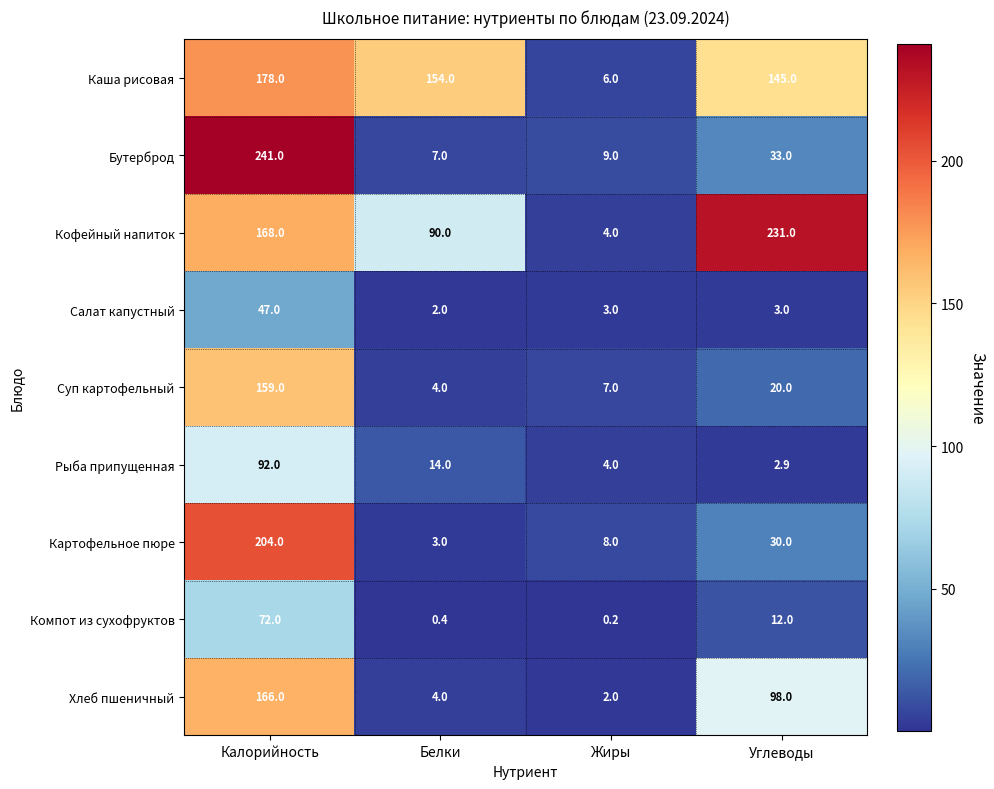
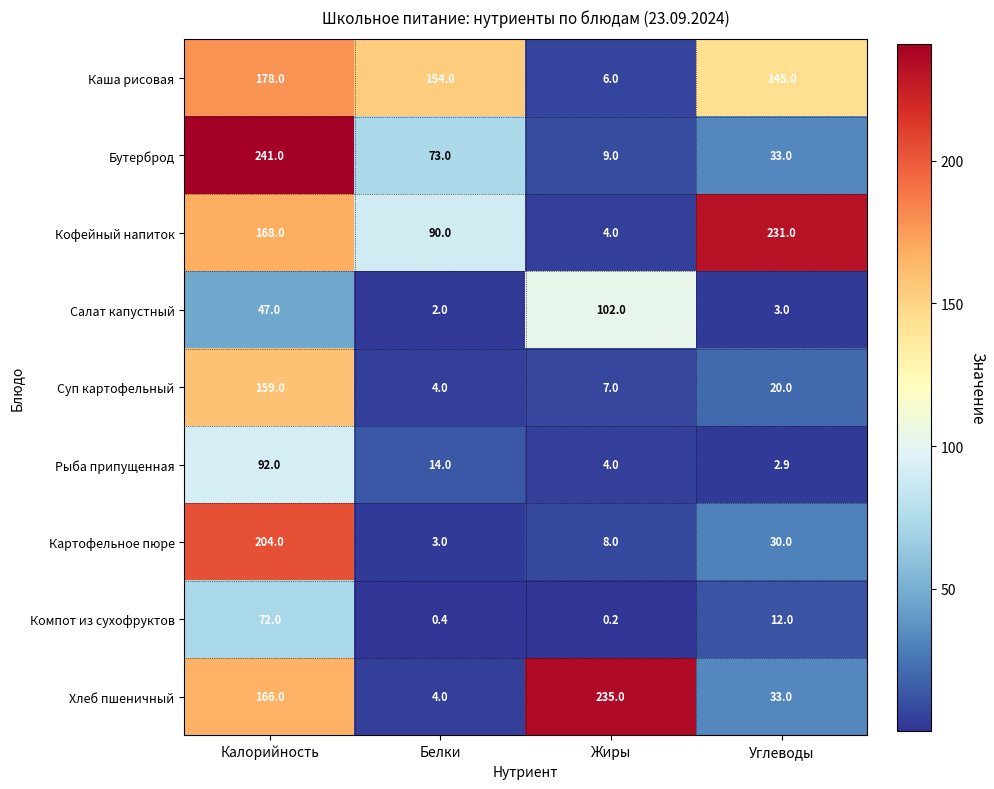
  {
    "Каша рисовая": {
      "Калорийность": 178.0,
      "Белки": 154.0,
      "Жиры": 6.0,
      "Углеводы": 145.0
    },
    "Бутерброд": {
      "Калорийность": 241.0,
-     "Белки": 7.0,
+     "Белки": 73.0,
      "Жиры": 9.0,
      "Углеводы": 33.0
    },
    "Кофейный напиток": {
      "Калорийность": 168.0,
      "Белки": 90.0,
      "Жиры": 4.0,
      "Углеводы": 231.0
    },
    "Салат капустный": {
      "Калорийность": 47.0,
      "Белки": 2.0,
-     "Жиры": 3.0,
+     "Жиры": 102.0,
      "Углеводы": 3.0
    },
    "Суп картофельный": {
      "Калорийность": 159.0,
      "Белки": 4.0,
      "Жиры": 7.0,
      "Углеводы": 20.0
    },
    "Рыба припущенная": {
      "Калорийность": 92.0,
      "Белки": 14.0,
      "Жиры": 4.0,
      "Углеводы": 2.9
    },
    "Картофельное пюре": {
      "Калорийность": 204.0,
      "Белки": 3.0,
      "Жиры": 8.0,
      "Углеводы": 30.0
    },
    "Компот из сухофруктов": {
      "Калорийность": 72.0,
      "Белки": 0.4,
      "Жиры": 0.2,
      "Углеводы": 12.0
    },
    "Хлеб пшеничный": {
      "Калорийность": 166.0,
      "Белки": 4.0,
-     "Жиры": 2.0,
-     "Углеводы": 98.0
+     "Жиры": 235.0,
+     "Углеводы": 33.0
    }
  }
